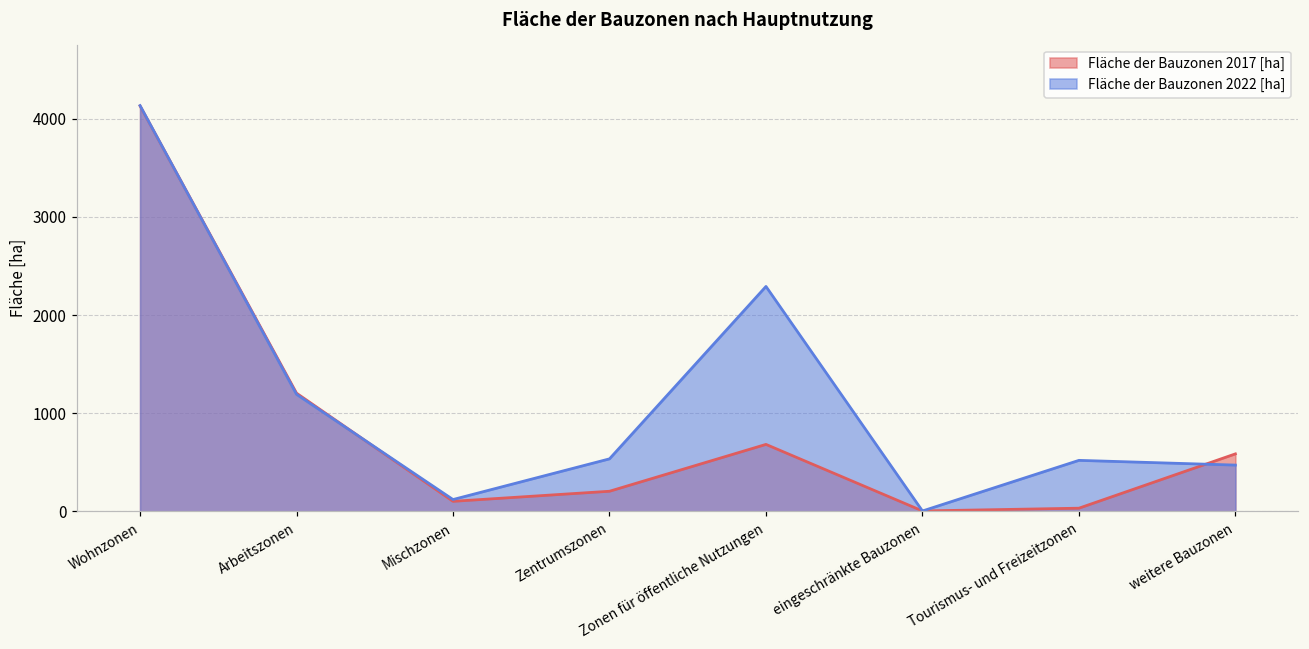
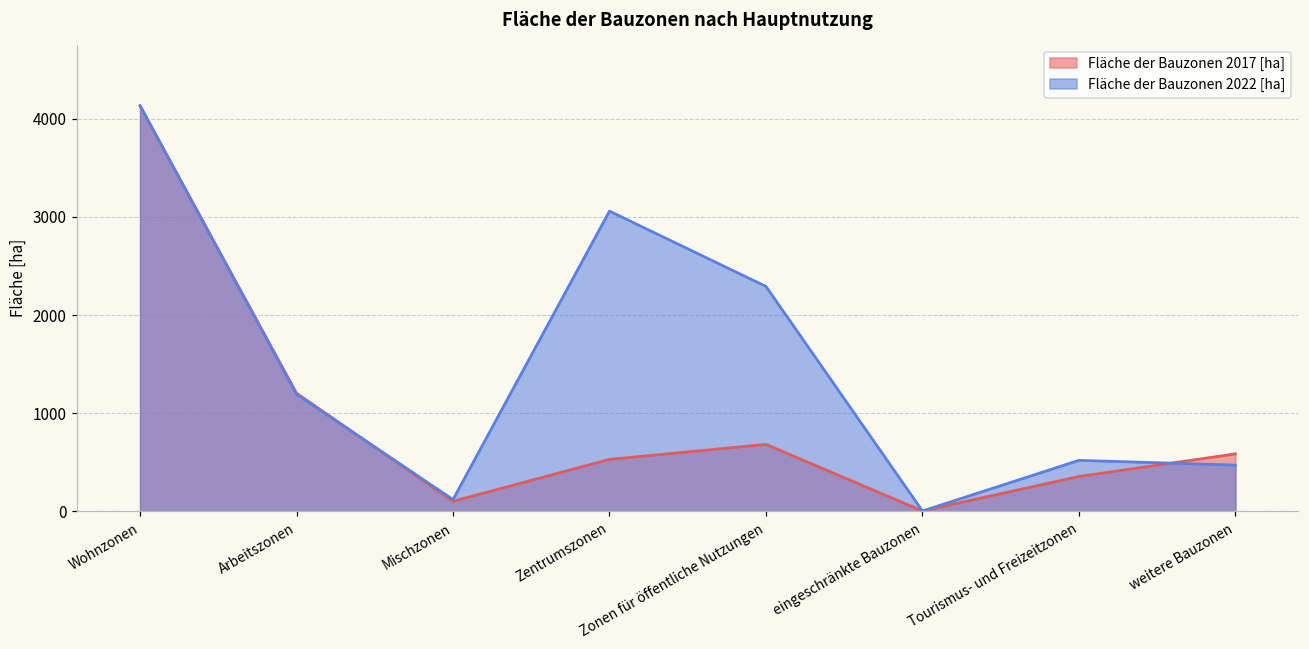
  {
    "Fläche der Bauzonen 2017 [ha]": {
-     "Zentrumszonen": 200,
+     "Zentrumszonen": 500,
      "Zonen für öffentliche Nutzungen": 700,
-     "Tourismus- und Freizeitzonen": 0,
+     "Tourismus- und Freizeitzonen": 400,
      "weitere Bauzonen": 600
    },
    "Fläche der Bauzonen 2022 [ha]": {
-     "Zentrumszonen": 500,
+     "Zentrumszonen": 3100,
      "Zonen für öffentliche Nutzungen": 2300,
      "Tourismus- und Freizeitzonen": 500,
      "weitere Bauzonen": 500
    }
  }
